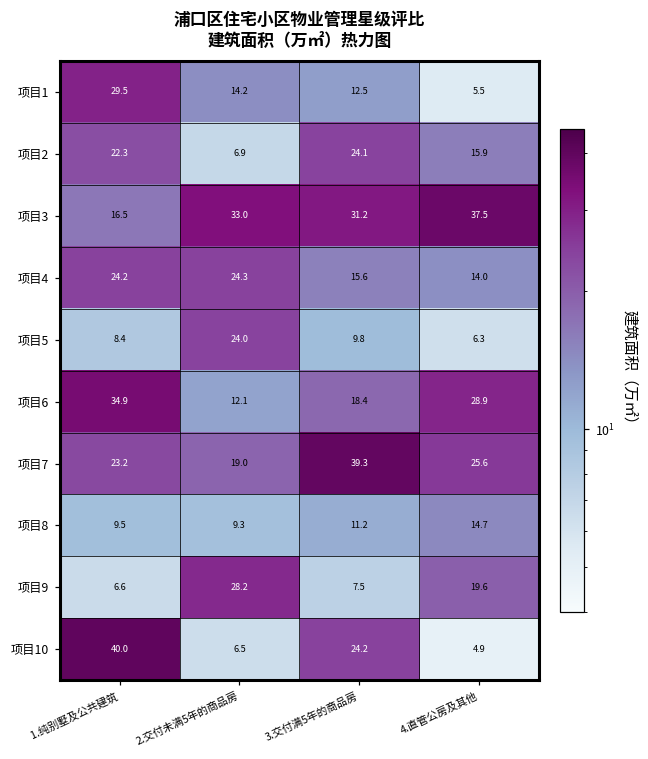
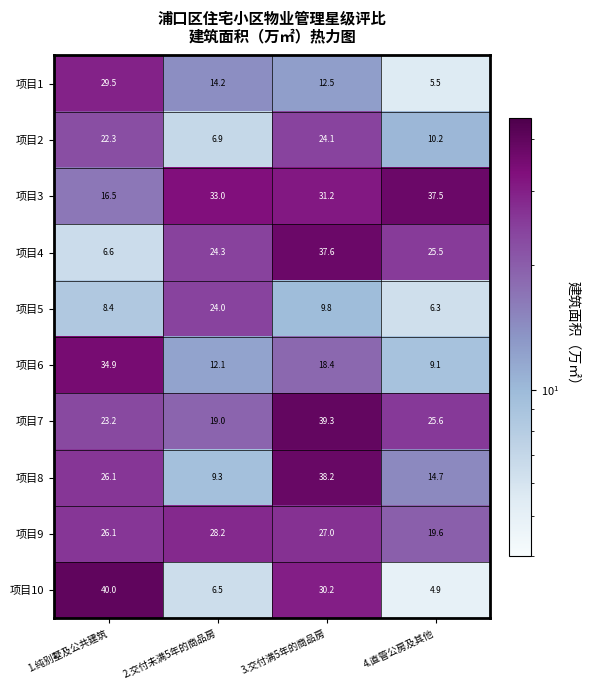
  {
    "项目1": {
      "1.纯别墅及公共建筑": 29.5,
      "2.交付未满5年的商品房": 14.2,
      "3.交付满5年的商品房": 12.5,
      "4.直管公房及其他": 5.5
    },
    "项目2": {
      "1.纯别墅及公共建筑": 22.3,
      "2.交付未满5年的商品房": 6.9,
      "3.交付满5年的商品房": 24.1,
-     "4.直管公房及其他": 15.9
+     "4.直管公房及其他": 10.2
    },
    "项目3": {
      "1.纯别墅及公共建筑": 16.5,
      "2.交付未满5年的商品房": 33.0,
      "3.交付满5年的商品房": 31.2,
      "4.直管公房及其他": 37.5
    },
    "项目4": {
-     "1.纯别墅及公共建筑": 24.2,
+     "1.纯别墅及公共建筑": 6.6,
      "2.交付未满5年的商品房": 24.3,
-     "3.交付满5年的商品房": 15.6,
-     "4.直管公房及其他": 14.0
+     "3.交付满5年的商品房": 37.6,
+     "4.直管公房及其他": 25.5
    },
    "项目5": {
      "1.纯别墅及公共建筑": 8.4,
      "2.交付未满5年的商品房": 24.0,
      "3.交付满5年的商品房": 9.8,
      "4.直管公房及其他": 6.3
    },
    "项目6": {
      "1.纯别墅及公共建筑": 34.9,
      "2.交付未满5年的商品房": 12.1,
      "3.交付满5年的商品房": 18.4,
-     "4.直管公房及其他": 28.9
+     "4.直管公房及其他": 9.1
    },
    "项目7": {
      "1.纯别墅及公共建筑": 23.2,
      "2.交付未满5年的商品房": 19.0,
      "3.交付满5年的商品房": 39.3,
      "4.直管公房及其他": 25.6
    },
    "项目8": {
-     "1.纯别墅及公共建筑": 9.5,
+     "1.纯别墅及公共建筑": 26.1,
      "2.交付未满5年的商品房": 9.3,
-     "3.交付满5年的商品房": 11.2,
+     "3.交付满5年的商品房": 38.2,
      "4.直管公房及其他": 14.7
    },
    "项目9": {
-     "1.纯别墅及公共建筑": 6.6,
+     "1.纯别墅及公共建筑": 26.1,
      "2.交付未满5年的商品房": 28.2,
-     "3.交付满5年的商品房": 7.5,
+     "3.交付满5年的商品房": 27.0,
      "4.直管公房及其他": 19.6
    },
    "项目10": {
      "1.纯别墅及公共建筑": 40.0,
      "2.交付未满5年的商品房": 6.5,
-     "3.交付满5年的商品房": 24.2,
+     "3.交付满5年的商品房": 30.2,
      "4.直管公房及其他": 4.9
    }
  }
